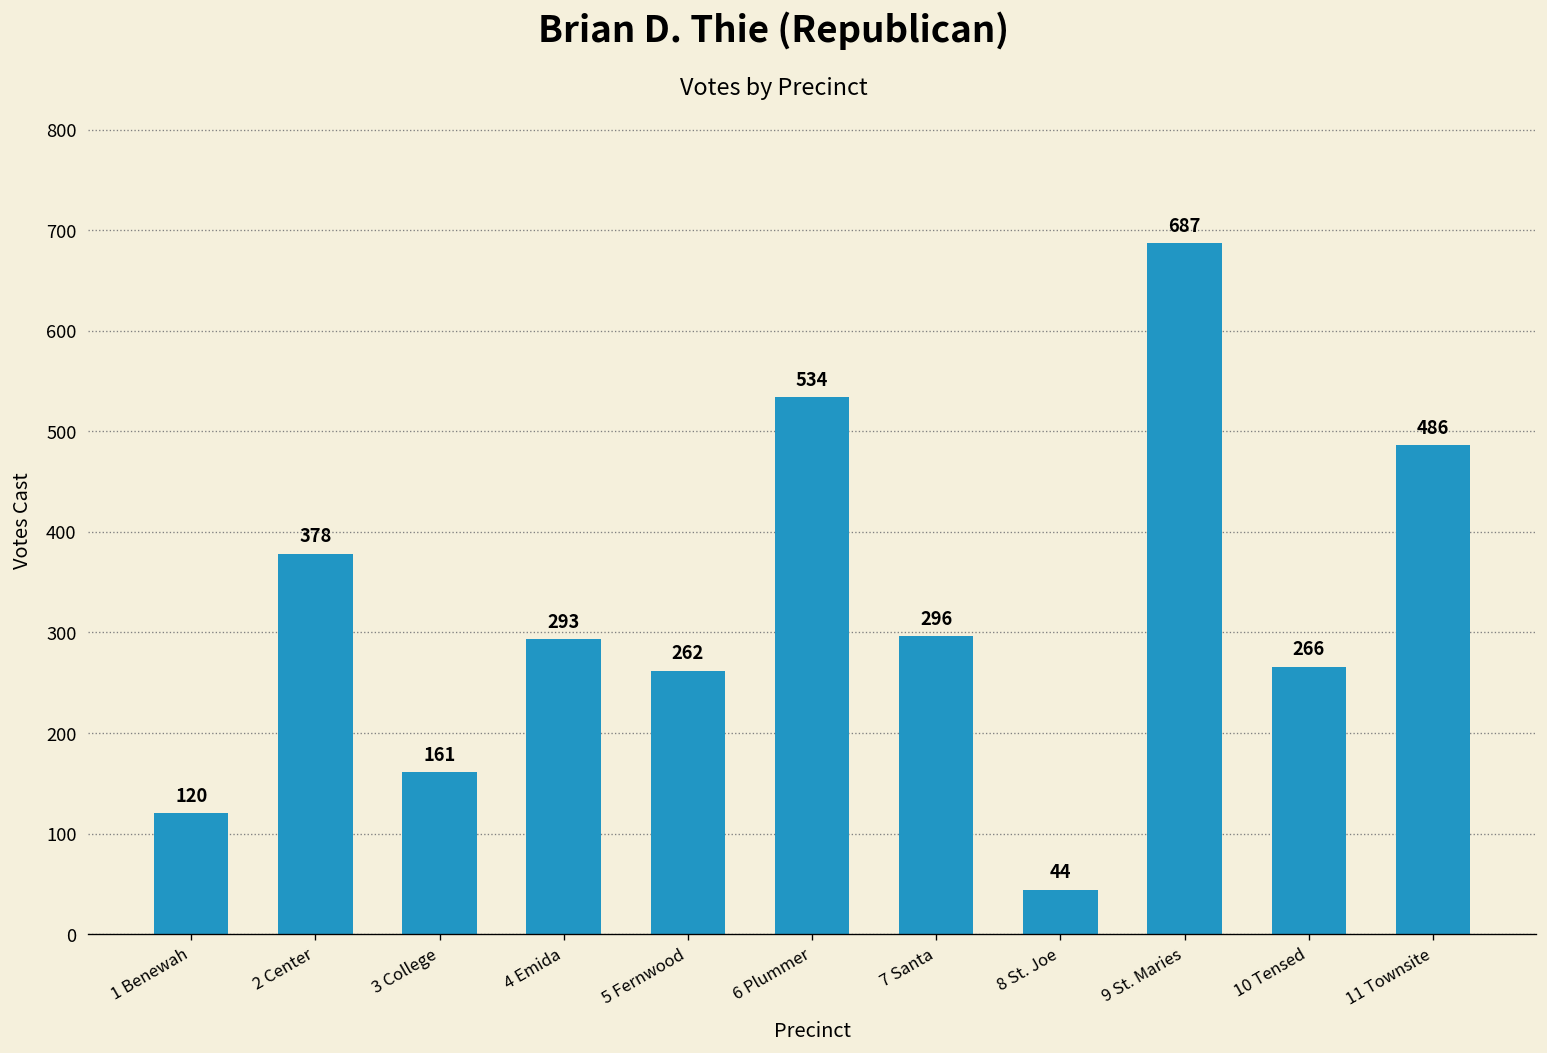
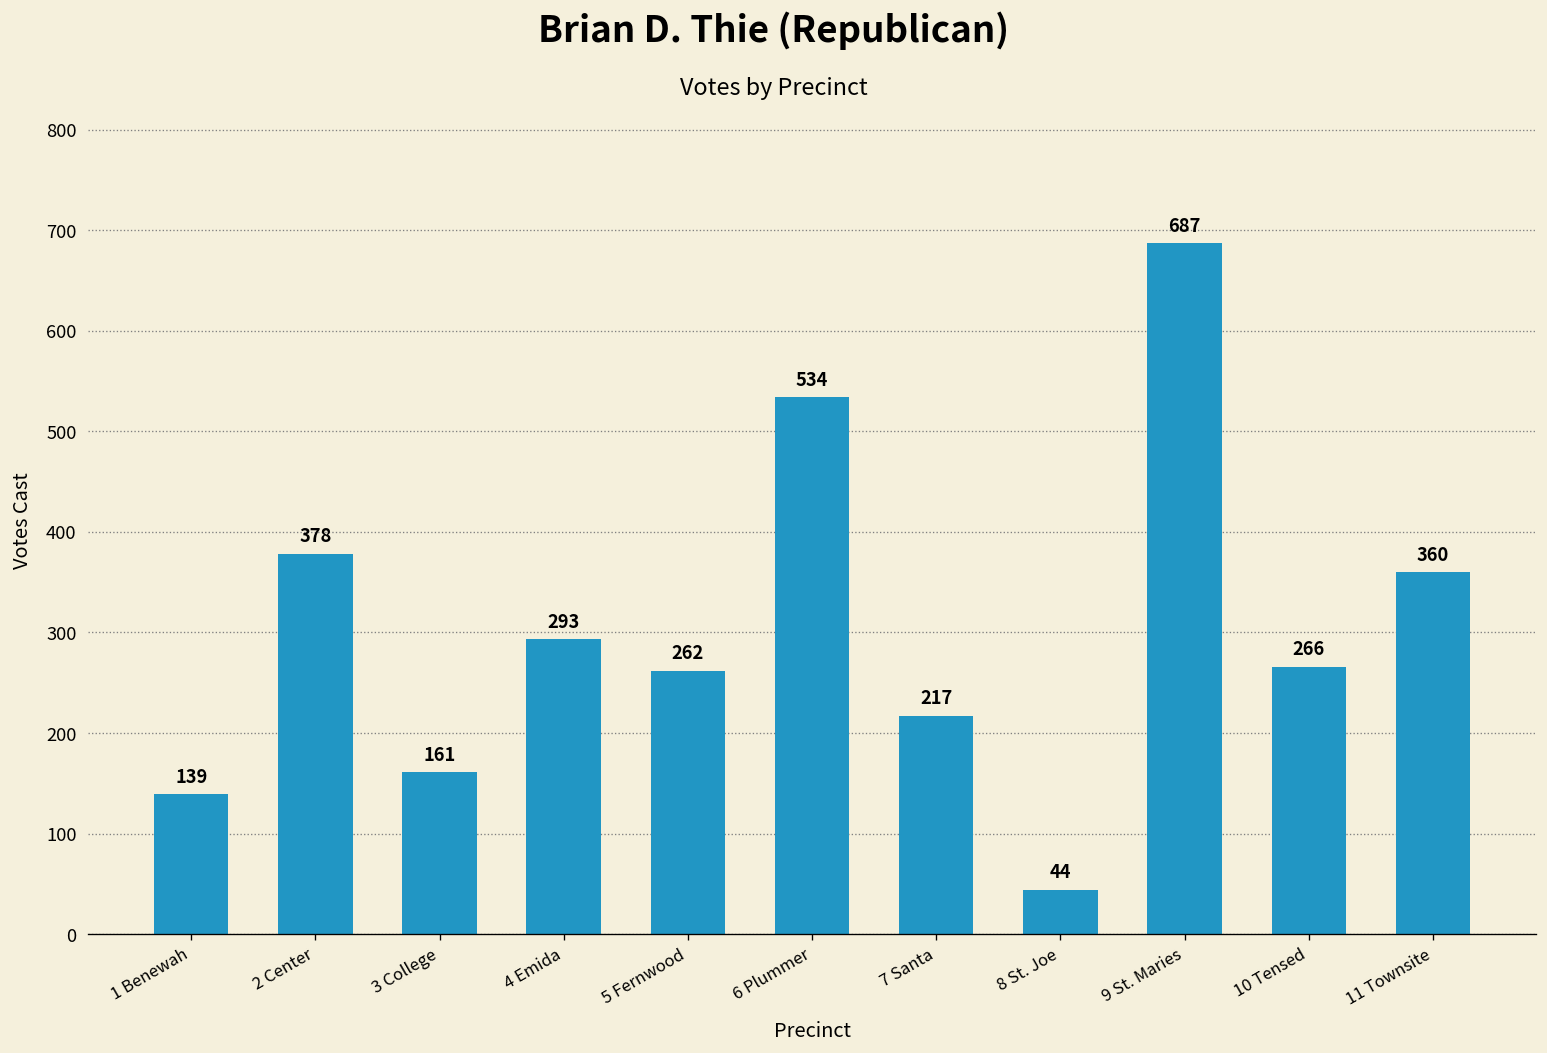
  {
-   "1 Benewah": 120,
+   "1 Benewah": 139,
    "2 Center": 378,
    "3 College": 161,
    "4 Emida": 293,
    "5 Fernwood": 262,
    "6 Plummer": 534,
-   "7 Santa": 296,
+   "7 Santa": 217,
    "8 St. Joe": 44,
    "9 St. Maries": 687,
    "10 Tensed": 266,
-   "11 Townsite": 486
+   "11 Townsite": 360
  }
